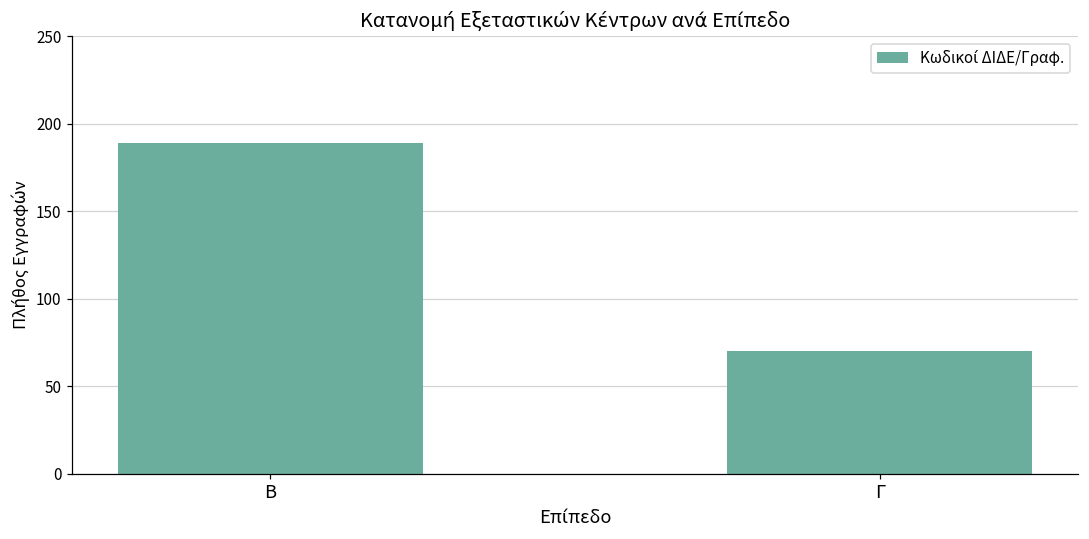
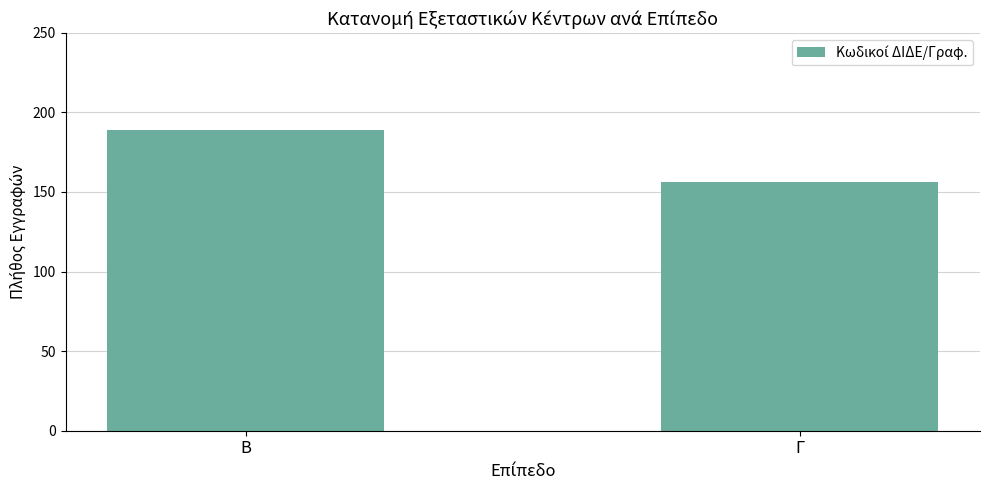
  {
    "Β": 189,
-   "Γ": 70
+   "Γ": 156
  }
